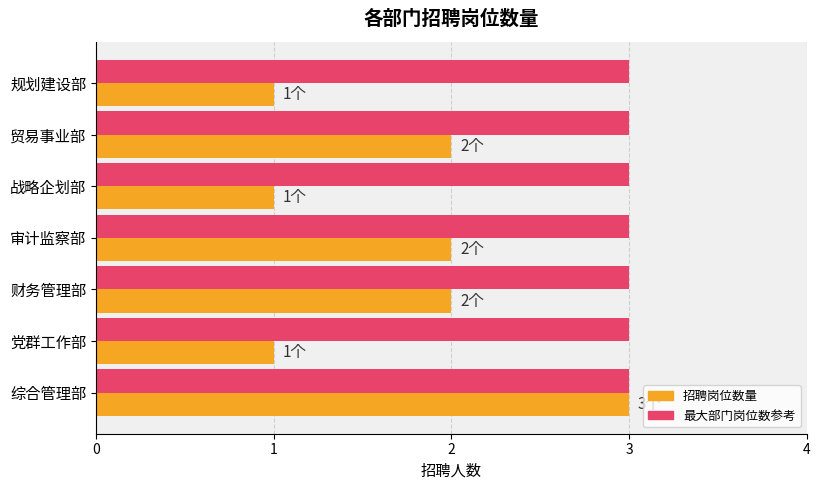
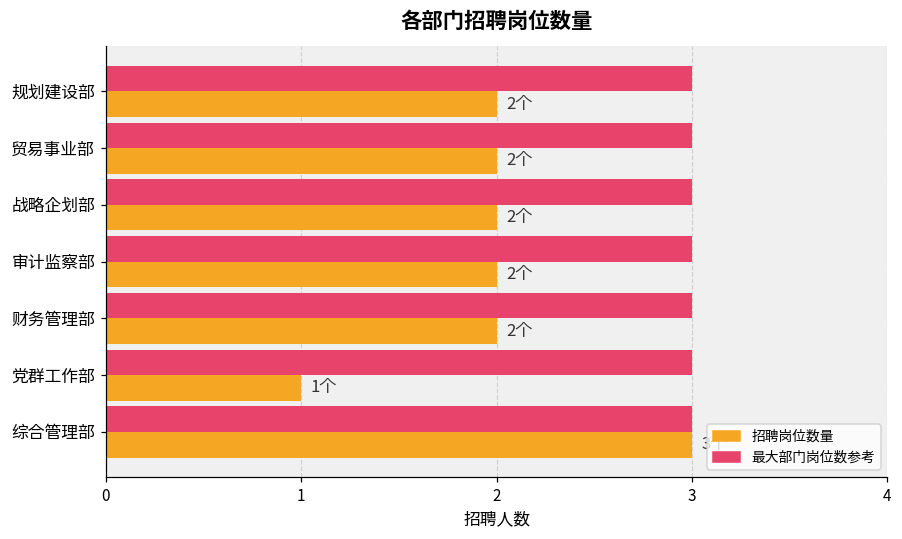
  {
    "招聘岗位数量": {
-     "规划建设部": "1个",
+     "规划建设部": "2个",
      "贸易事业部": "2个",
-     "战略企划部": "1个",
+     "战略企划部": "2个",
      "审计监察部": "2个",
      "财务管理部": "2个",
      "党群工作部": "1个"
    }
  }
